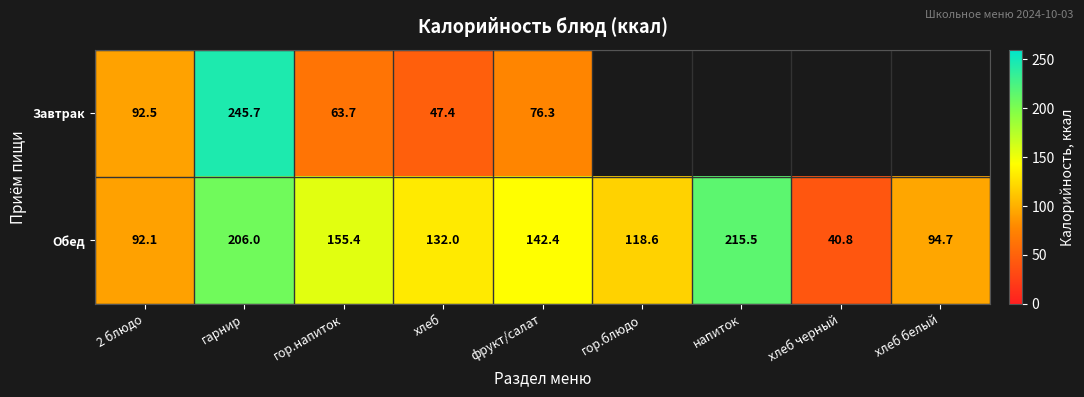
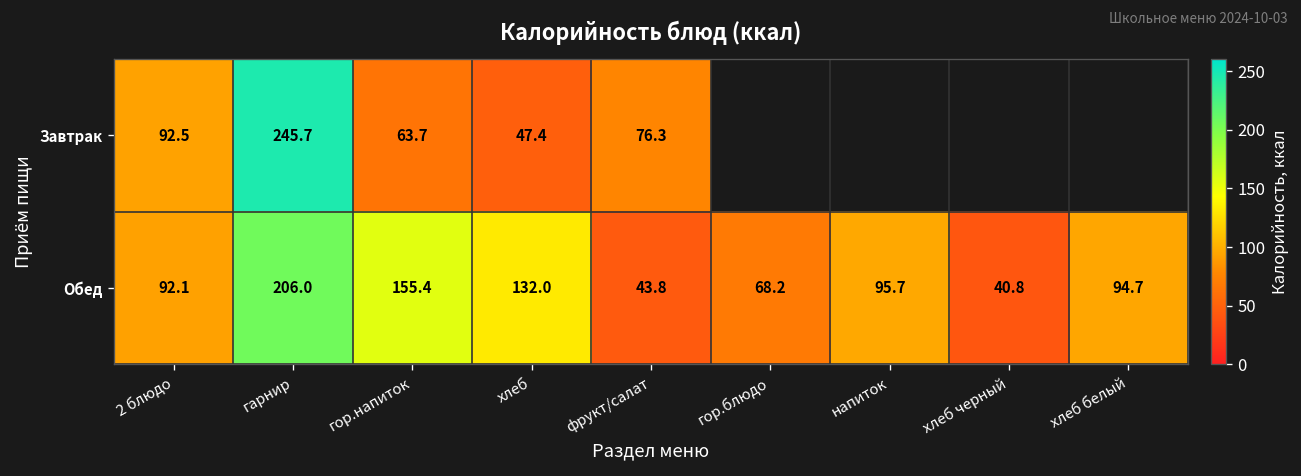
  {
    "Завтрак": {
      "2 блюдо": 92.5,
      "гарнир": 245.7,
      "гор.напиток": 63.7,
      "хлеб": 47.4,
      "фрукт/салат": 76.3
    },
    "Обед": {
      "2 блюдо": 92.1,
      "гарнир": 206.0,
      "гор.напиток": 155.4,
      "хлеб": 132.0,
-     "фрукт/салат": 142.4,
-     "гор.блюдо": 118.6,
-     "напиток": 215.5,
+     "фрукт/салат": 43.8,
+     "гор.блюдо": 68.2,
+     "напиток": 95.7,
      "хлеб черный": 40.8,
      "хлеб белый": 94.7
    }
  }
